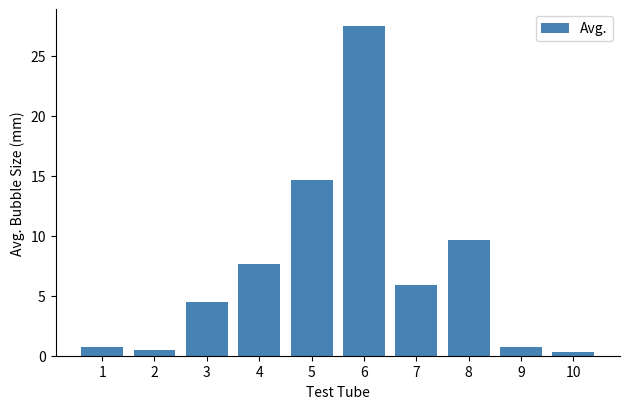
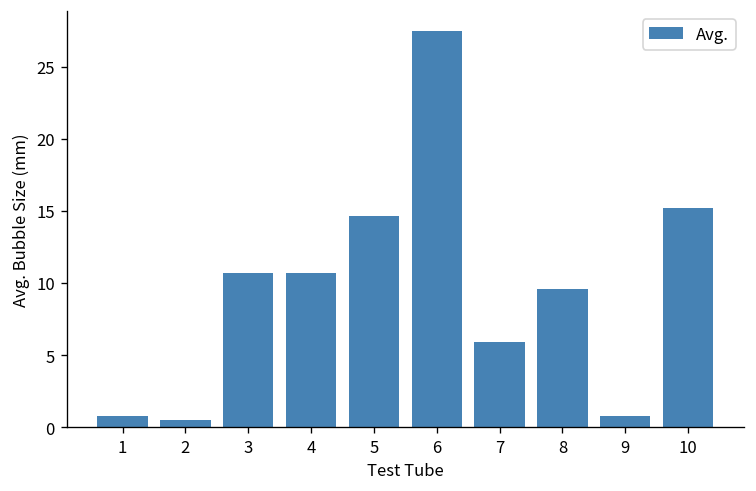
  {
    "1": 0.8,
    "2": 0.5,
-   "3": 4.5,
-   "4": 7.7,
+   "3": 10.7,
+   "4": 10.7,
    "5": 14.6,
    "6": 27.5,
    "7": 5.9,
    "8": 9.6,
    "9": 0.8,
-   "10": 0.3
+   "10": 15.2
  }
